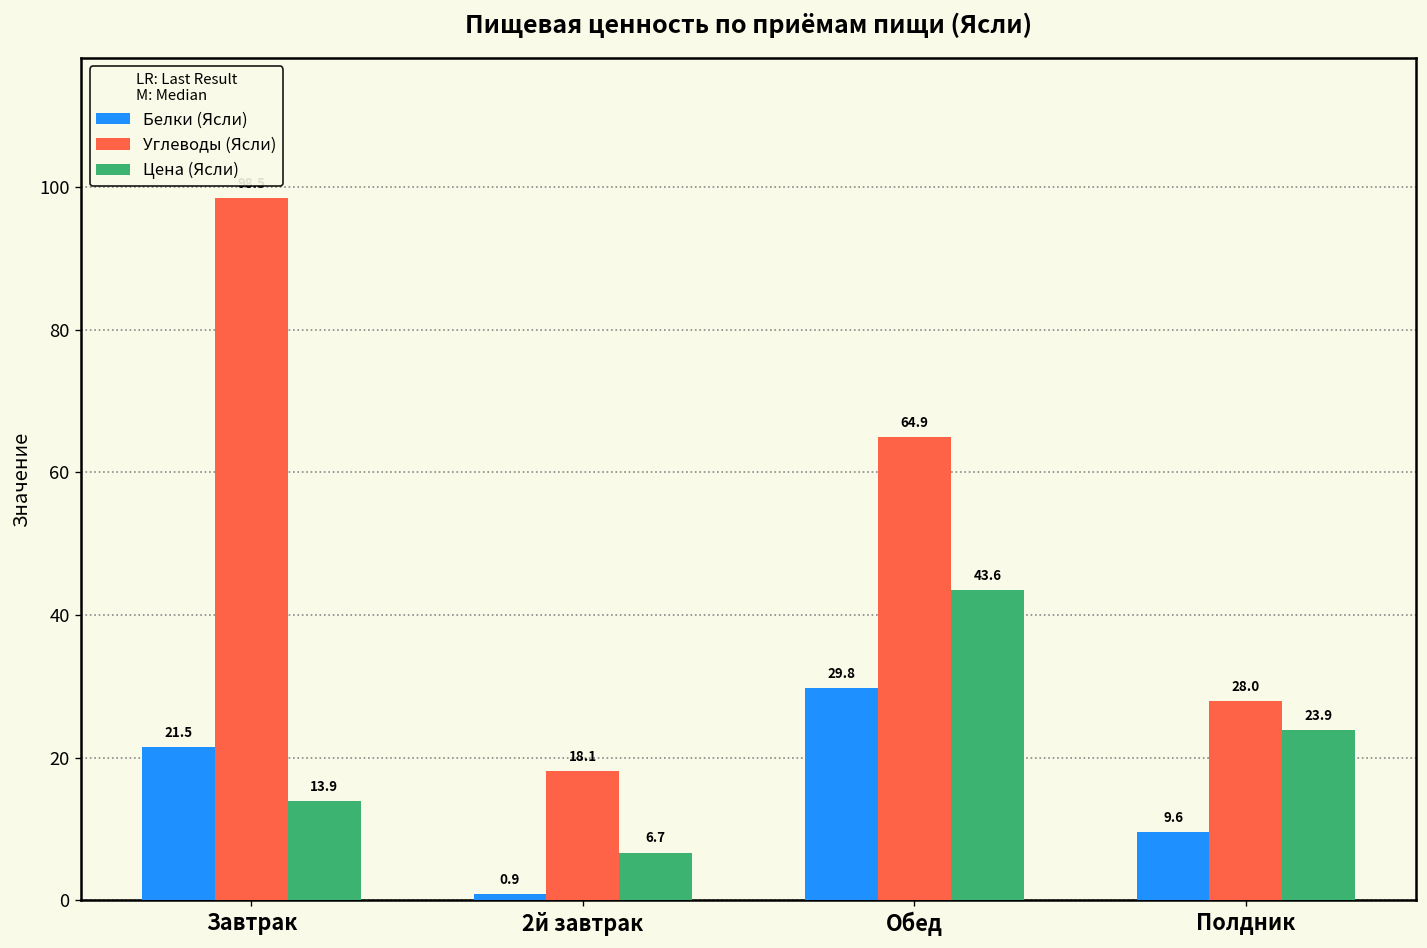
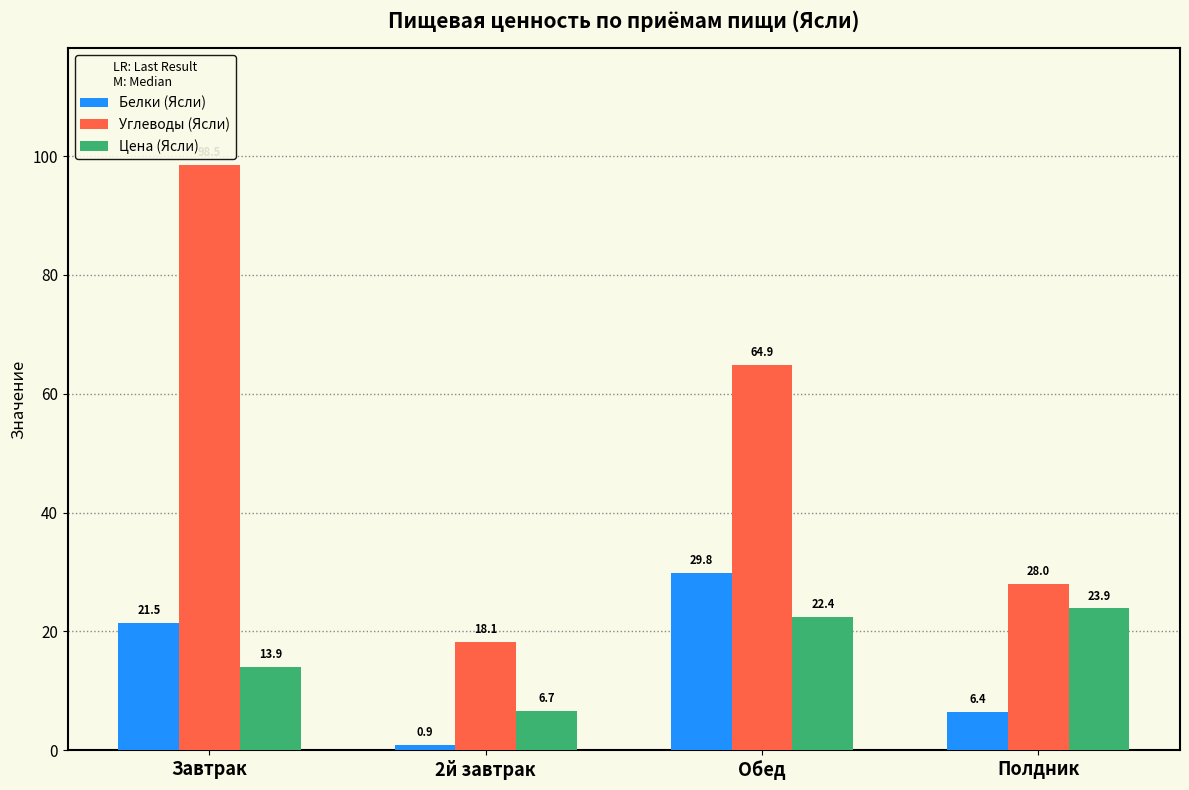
  {
    "Белки (Ясли)": {
      "Завтрак": 21.5,
      "2й завтрак": 0.9,
      "Обед": 29.8,
-     "Полдник": 9.6
+     "Полдник": 6.4
    },
    "Углеводы (Ясли)": {
      "2й завтрак": 18.1,
      "Обед": 64.9,
      "Полдник": 28.0
    },
    "Цена (Ясли)": {
      "Завтрак": 13.9,
      "2й завтрак": 6.7,
-     "Обед": 43.6,
+     "Обед": 22.4,
      "Полдник": 23.9
    }
  }
